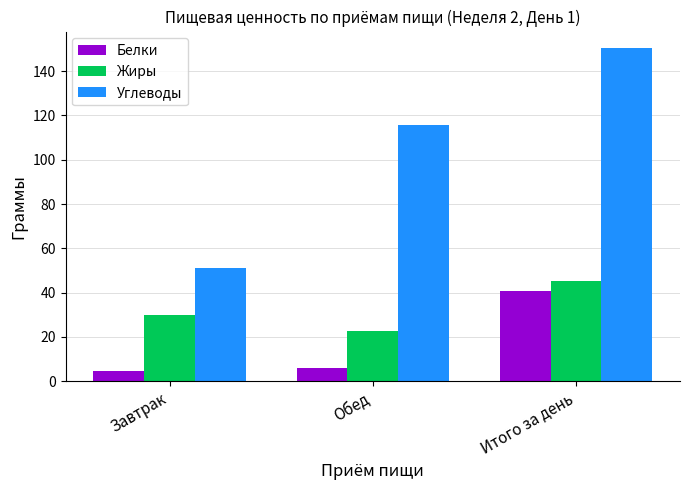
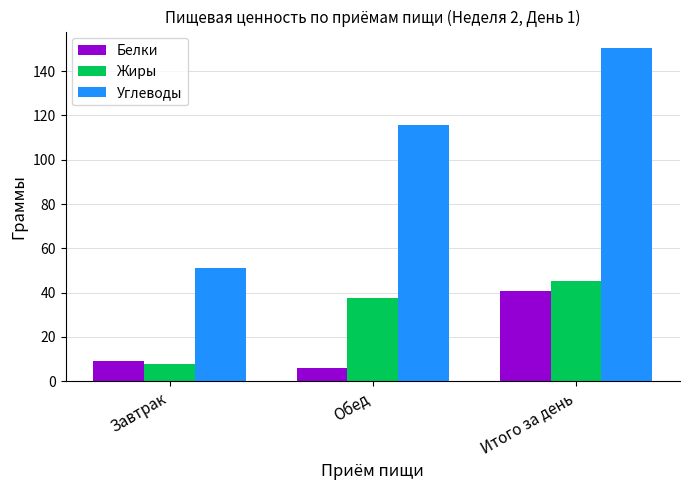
  {
    "Белки": {
-     "Завтрак": 5,
+     "Завтрак": 9,
      "Обед": 6,
      "Итого за день": 41
    },
    "Жиры": {
-     "Завтрак": 30,
-     "Обед": 23,
+     "Завтрак": 8,
+     "Обед": 38,
      "Итого за день": 45
    },
    "Углеводы": {
      "Завтрак": 51,
      "Обед": 116,
      "Итого за день": 150
    }
  }
